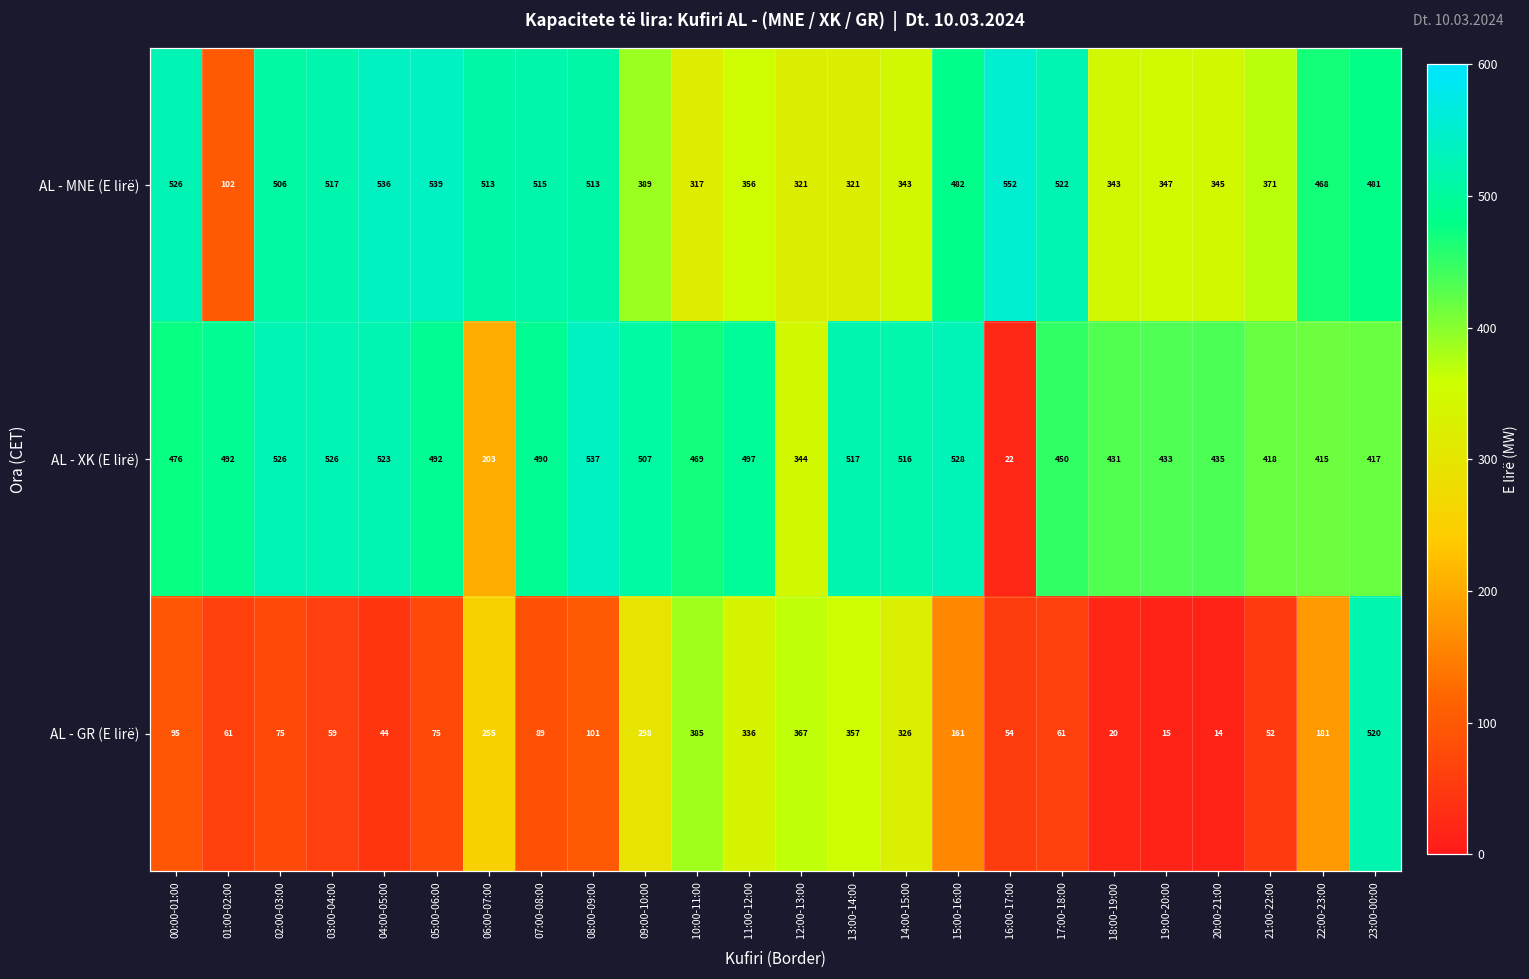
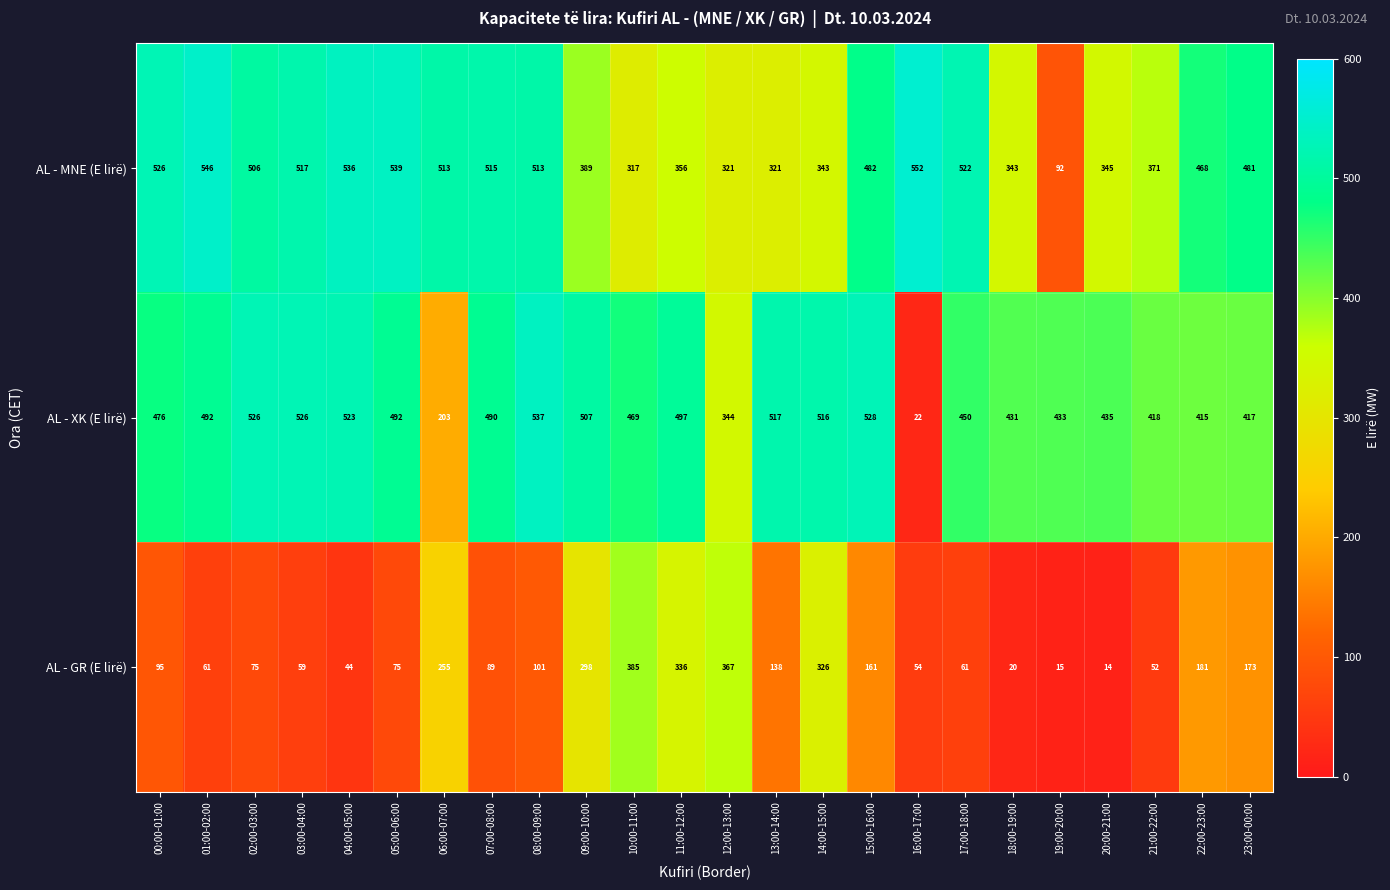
  {
    "AL - MNE (E lirë)": {
      "00:00-01:00": 526,
-     "01:00-02:00": 102,
+     "01:00-02:00": 546,
      "02:00-03:00": 506,
      "03:00-04:00": 517,
      "04:00-05:00": 536,
      "05:00-06:00": 539,
      "06:00-07:00": 513,
      "07:00-08:00": 515,
      "08:00-09:00": 513,
      "09:00-10:00": 389,
      "10:00-11:00": 317,
      "11:00-12:00": 356,
      "12:00-13:00": 321,
      "13:00-14:00": 321,
      "14:00-15:00": 343,
      "15:00-16:00": 482,
      "16:00-17:00": 552,
      "17:00-18:00": 522,
      "18:00-19:00": 343,
-     "19:00-20:00": 347,
+     "19:00-20:00": 92,
      "20:00-21:00": 345,
      "21:00-22:00": 371,
      "22:00-23:00": 468,
      "23:00-00:00": 481
    },
    "AL - XK (E lirë)": {
      "00:00-01:00": 476,
      "01:00-02:00": 492,
      "02:00-03:00": 526,
      "03:00-04:00": 526,
      "04:00-05:00": 523,
      "05:00-06:00": 492,
      "06:00-07:00": 203,
      "07:00-08:00": 490,
      "08:00-09:00": 537,
      "09:00-10:00": 507,
      "10:00-11:00": 469,
      "11:00-12:00": 497,
      "12:00-13:00": 344,
      "13:00-14:00": 517,
      "14:00-15:00": 516,
      "15:00-16:00": 528,
      "16:00-17:00": 22,
      "17:00-18:00": 450,
      "18:00-19:00": 431,
      "19:00-20:00": 433,
      "20:00-21:00": 435,
      "21:00-22:00": 418,
      "22:00-23:00": 415,
      "23:00-00:00": 417
    },
    "AL - GR (E lirë)": {
      "00:00-01:00": 95,
      "01:00-02:00": 61,
      "02:00-03:00": 75,
      "03:00-04:00": 59,
      "04:00-05:00": 44,
      "05:00-06:00": 75,
      "06:00-07:00": 255,
      "07:00-08:00": 89,
      "08:00-09:00": 101,
      "09:00-10:00": 298,
      "10:00-11:00": 385,
      "11:00-12:00": 336,
      "12:00-13:00": 367,
-     "13:00-14:00": 357,
+     "13:00-14:00": 138,
      "14:00-15:00": 326,
      "15:00-16:00": 161,
      "16:00-17:00": 54,
      "17:00-18:00": 61,
      "18:00-19:00": 20,
      "19:00-20:00": 15,
      "20:00-21:00": 14,
      "21:00-22:00": 52,
      "22:00-23:00": 181,
-     "23:00-00:00": 520
+     "23:00-00:00": 173
    }
  }
